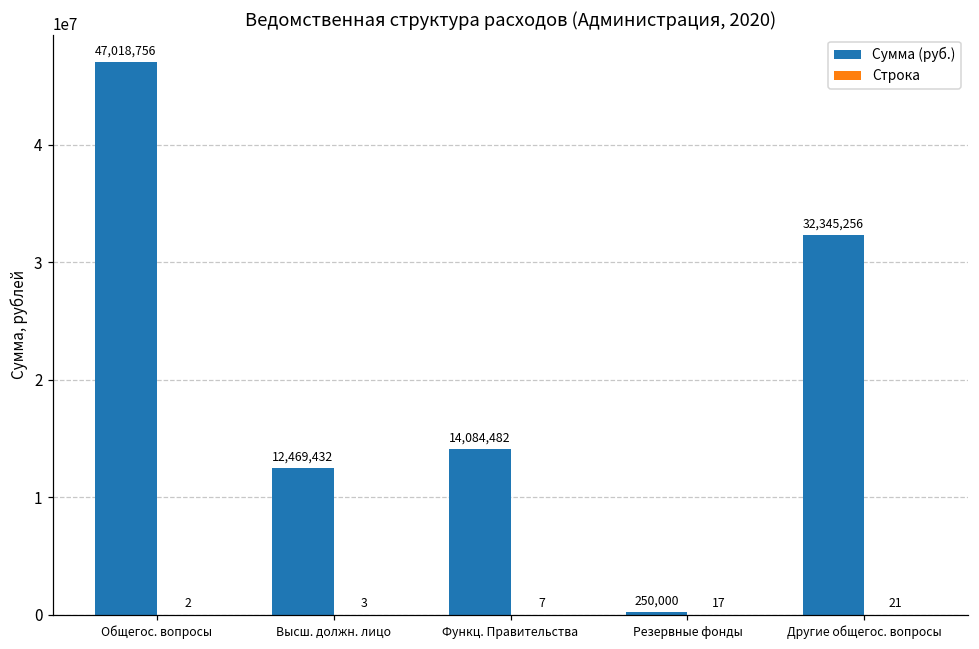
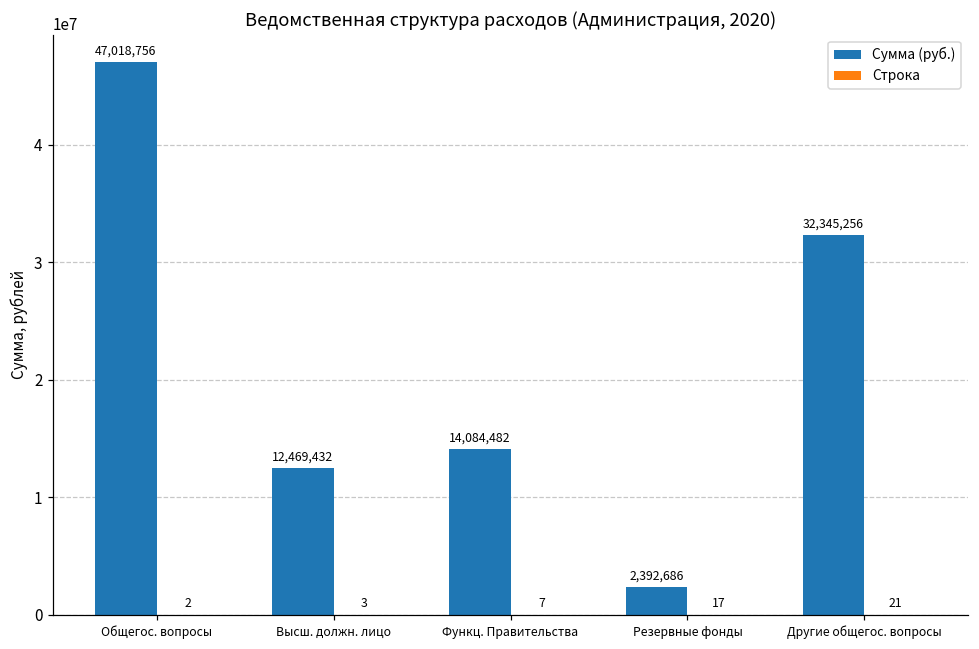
  {
    "Сумма (руб.)": {
      "Общегос. вопросы": "47,018,756",
      "Высш. должн. лицо": "12,469,432",
      "Функц. Правительства": "14,084,482",
-     "Резервные фонды": "250,000",
+     "Резервные фонды": "2,392,686",
      "Другие общегос. вопросы": "32,345,256"
    },
    "Строка": {
      "Общегос. вопросы": "2",
      "Высш. должн. лицо": "3",
      "Функц. Правительства": "7",
      "Резервные фонды": "17",
      "Другие общегос. вопросы": "21"
    }
  }
